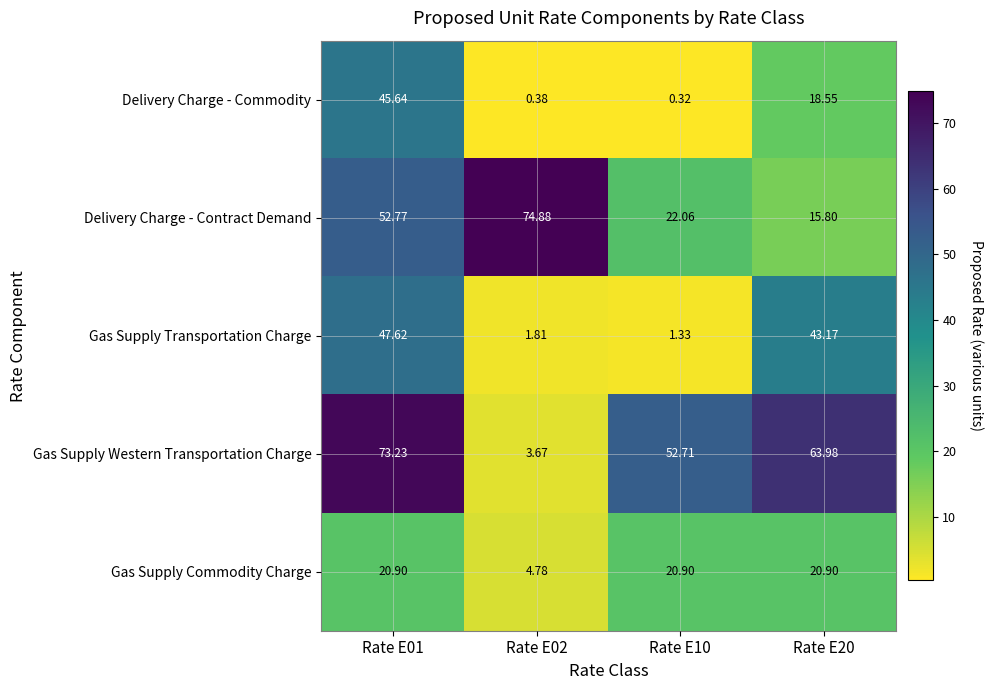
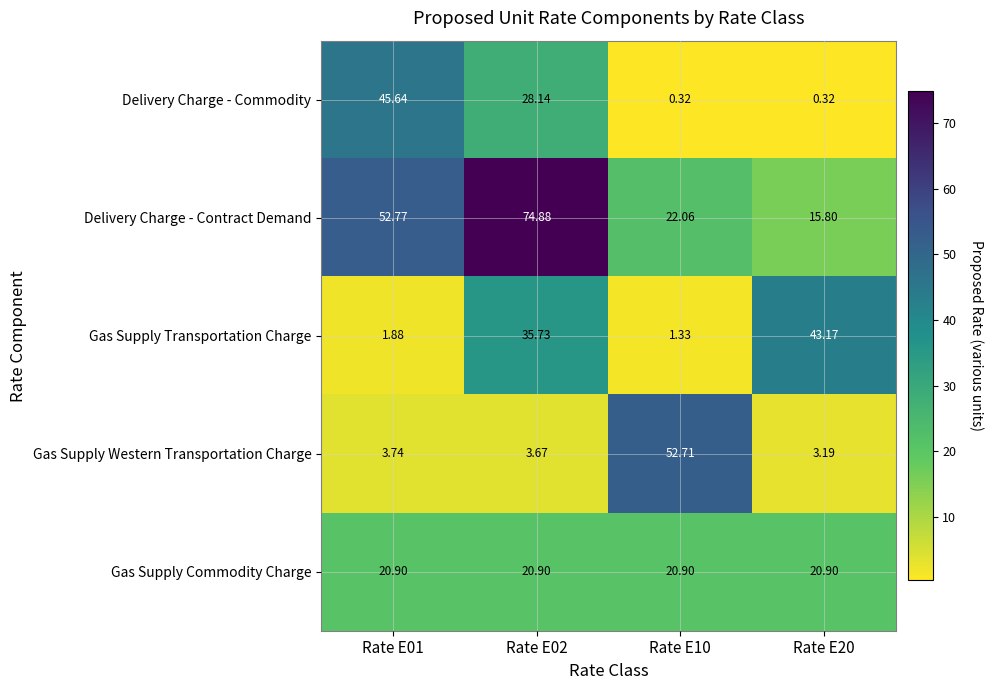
  {
    "Delivery Charge - Commodity": {
      "Rate E01": 45.64,
-     "Rate E02": 0.38,
+     "Rate E02": 28.14,
      "Rate E10": 0.32,
-     "Rate E20": 18.55
+     "Rate E20": 0.32
    },
    "Delivery Charge - Contract Demand": {
      "Rate E01": 52.77,
      "Rate E02": 74.88,
      "Rate E10": 22.06,
      "Rate E20": 15.80
    },
    "Gas Supply Transportation Charge": {
-     "Rate E01": 47.62,
-     "Rate E02": 1.81,
+     "Rate E01": 1.88,
+     "Rate E02": 35.73,
      "Rate E10": 1.33,
      "Rate E20": 43.17
    },
    "Gas Supply Western Transportation Charge": {
-     "Rate E01": 73.23,
+     "Rate E01": 3.74,
      "Rate E02": 3.67,
      "Rate E10": 52.71,
-     "Rate E20": 63.98
+     "Rate E20": 3.19
    },
    "Gas Supply Commodity Charge": {
      "Rate E01": 20.90,
-     "Rate E02": 4.78,
+     "Rate E02": 20.90,
      "Rate E10": 20.90,
      "Rate E20": 20.90
    }
  }
